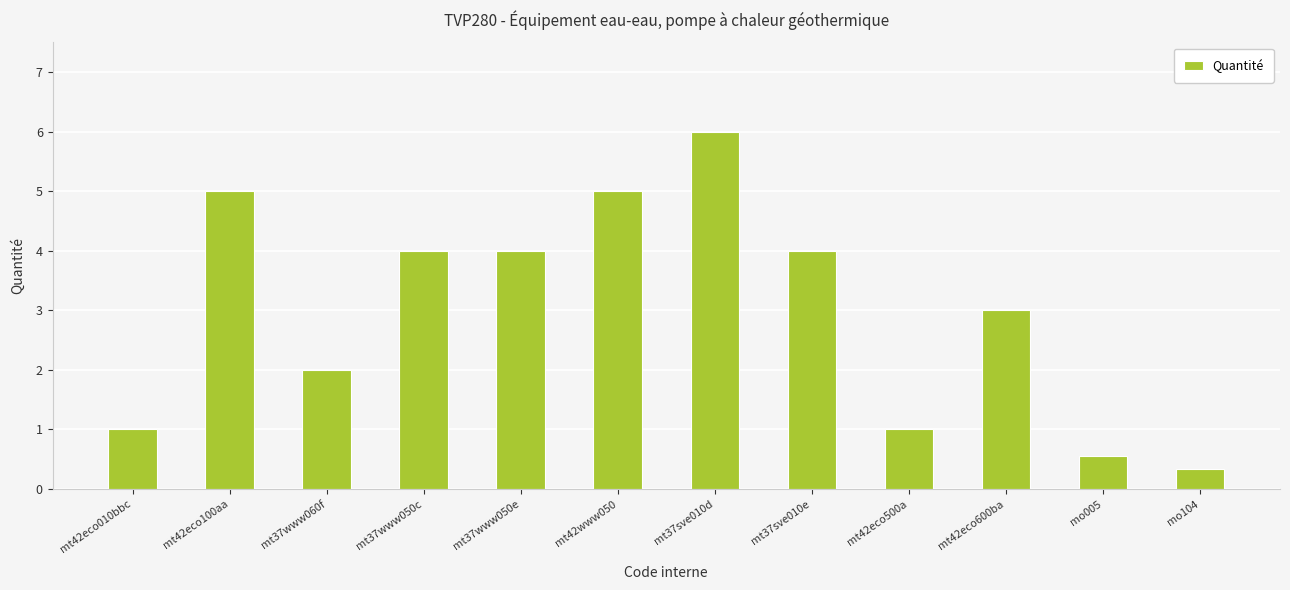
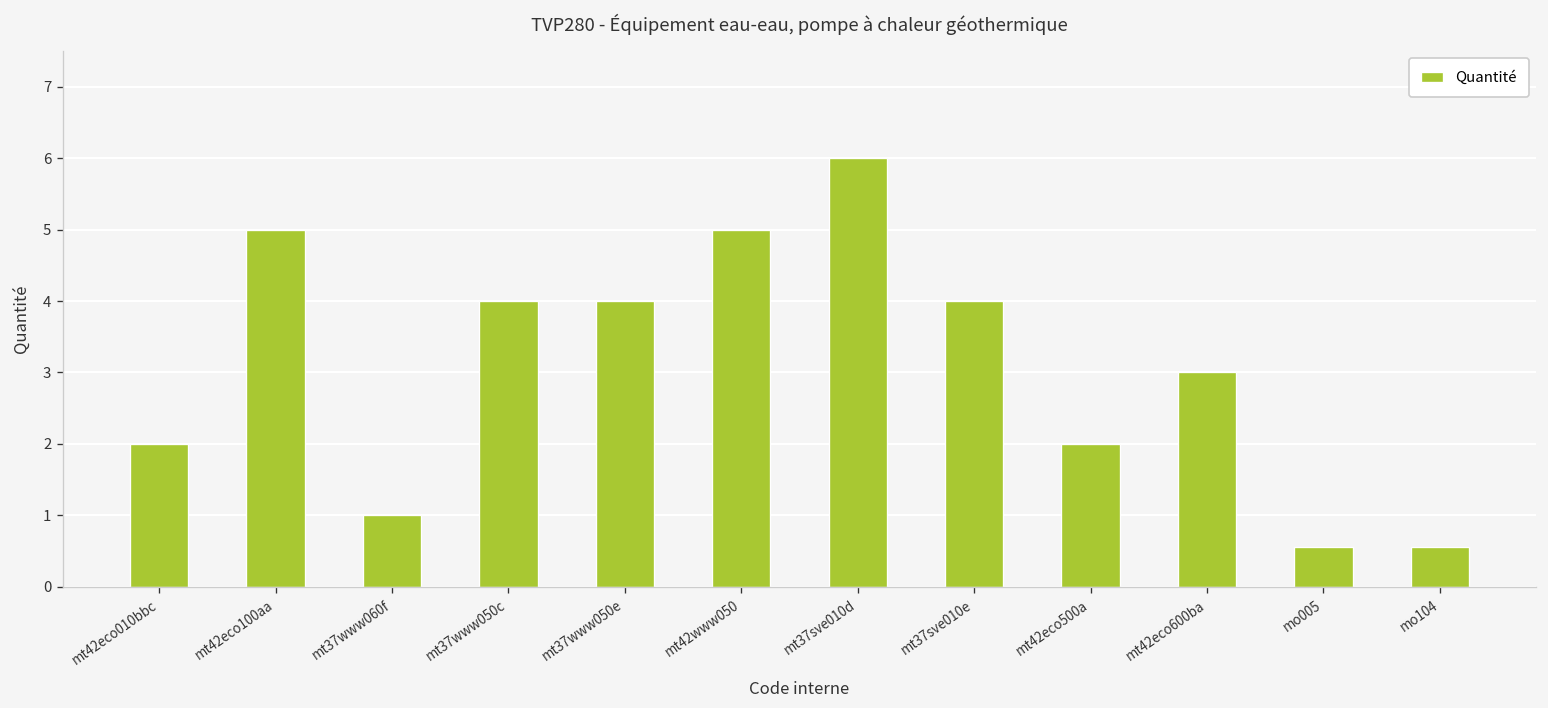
  {
-   "mt42eco010bbc": 1,
+   "mt42eco010bbc": 2,
    "mt42eco100aa": 5.0,
-   "mt37www060f": 2,
+   "mt37www060f": 1,
    "mt37www050c": 4.0,
    "mt37www050e": 4.0,
    "mt42www050": 5.0,
    "mt37sve010d": 6.0,
    "mt37sve010e": 4.0,
-   "mt42eco500a": 1,
+   "mt42eco500a": 2,
    "mt42eco600ba": 3.0,
    "mo005": 0.6,
-   "mo104": 0.3
+   "mo104": 0.6
  }
